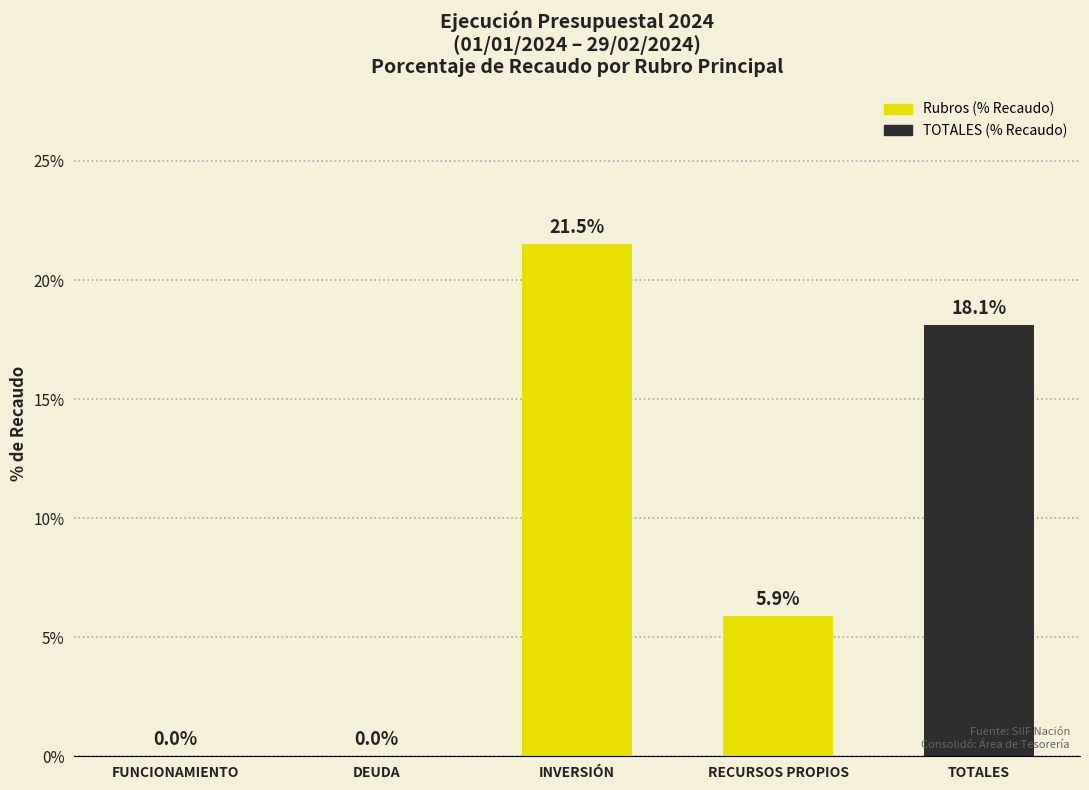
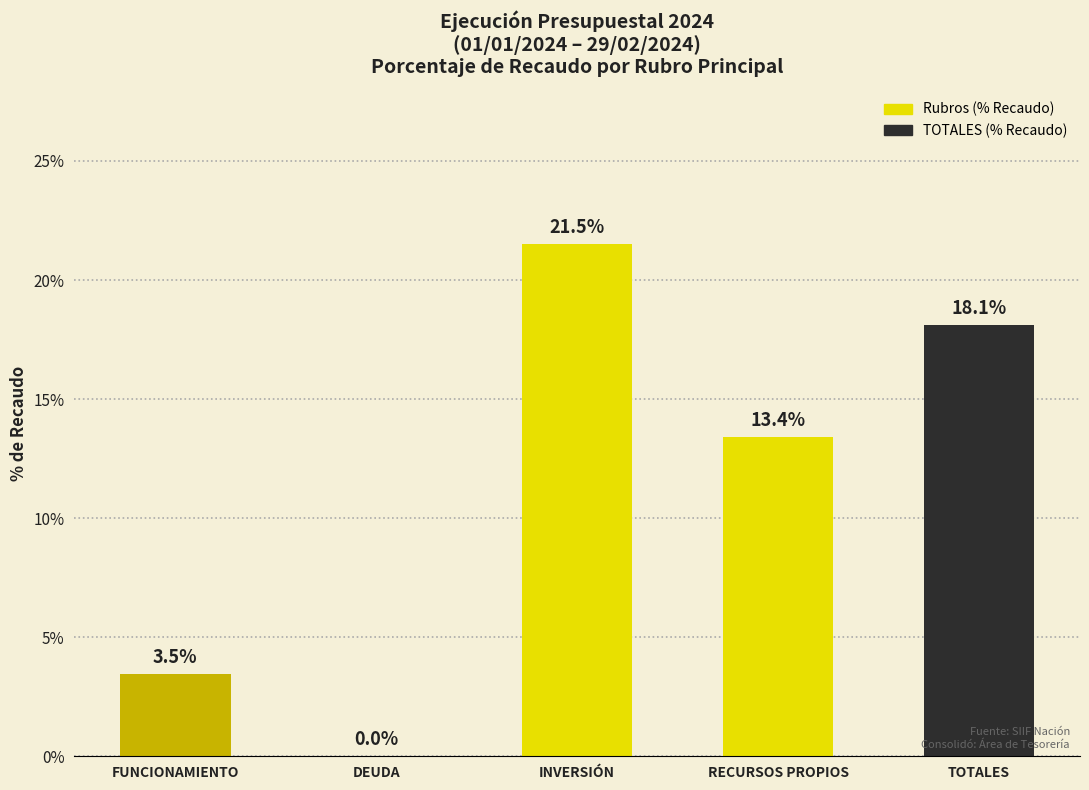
  {
-   "FUNCIONAMIENTO": "0.0%",
+   "FUNCIONAMIENTO": "3.5%",
    "DEUDA": "0.0%",
    "INVERSIÓN": "21.5%",
-   "RECURSOS PROPIOS": "5.9%",
+   "RECURSOS PROPIOS": "13.4%",
    "TOTALES": "18.1%"
  }
